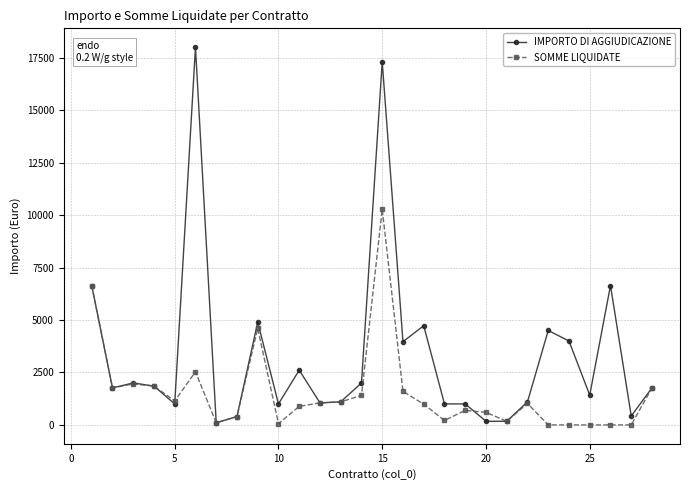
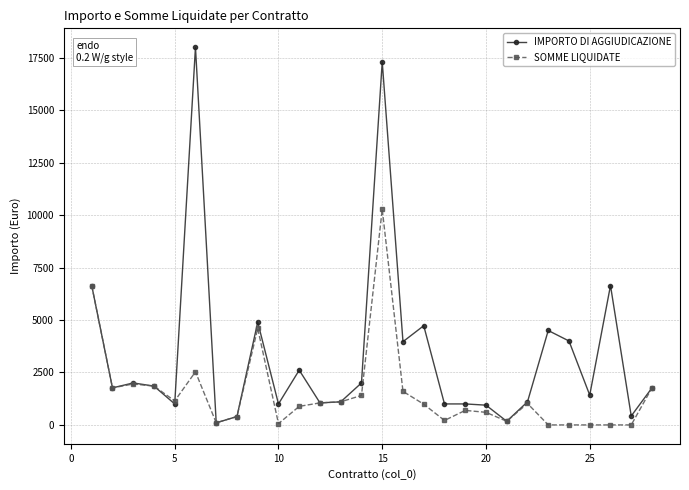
  {
    "IMPORTO DI AGGIUDICAZIONE": {
      "5": 1000,
      "10": 1000,
      "15": 17300,
-     "20": 200,
+     "20": 900,
      "25": 1400
    },
    "SOMME LIQUIDATE": {
      "5": 1100,
      "10": 100,
      "15": 10300,
      "20": 600,
      "25": 0
    }
  }
